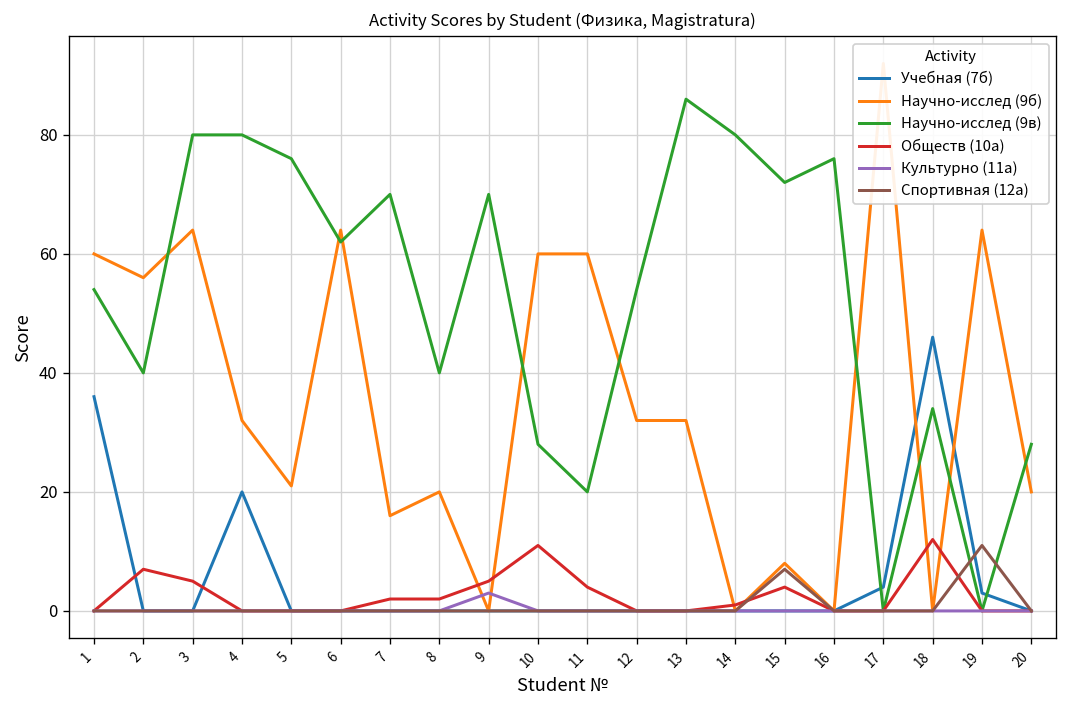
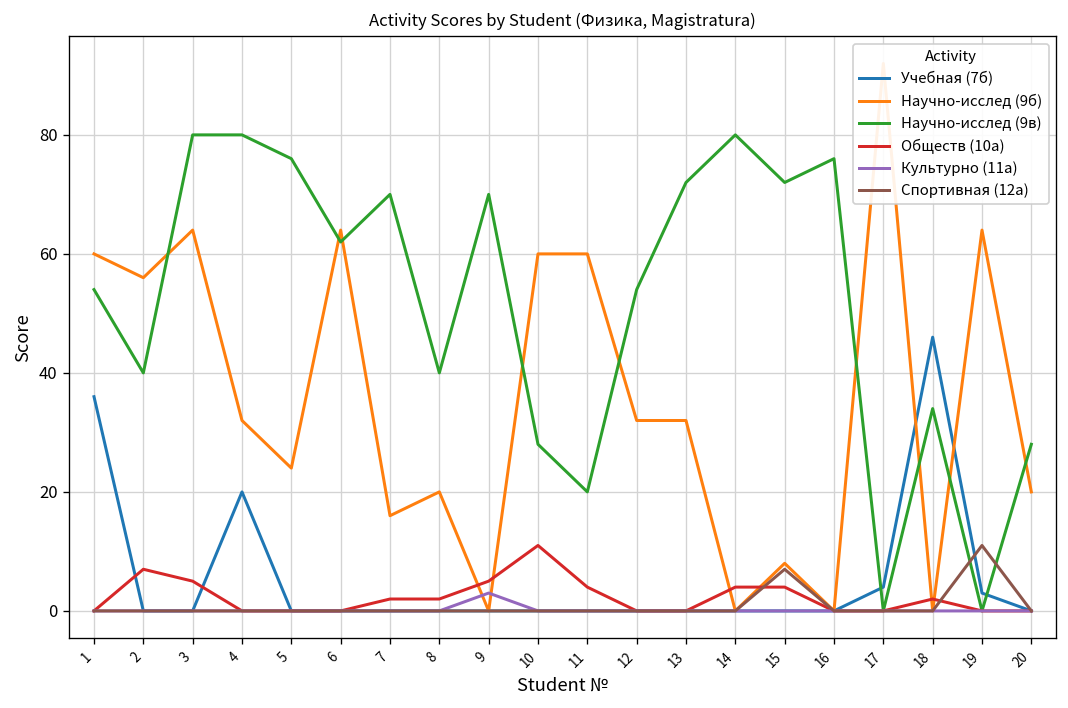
  {
    "Учебная (7б)": {
      "1": 36,
      "4": 20,
      "17": 4,
      "18": 46,
      "19": 3
    },
    "Научно-исслед (9б)": {
      "1": 60,
      "2": 56,
      "3": 64,
      "4": 32,
-     "5": 21,
+     "5": 24,
      "6": 64,
      "7": 16,
      "8": 20,
      "10": 60,
      "11": 60,
      "12": 32,
      "13": 32,
      "15": 8,
      "19": 64,
      "20": 20
    },
    "Научно-исслед (9в)": {
      "1": 54,
      "2": 40,
      "3": 80,
      "4": 80,
      "5": 76,
      "6": 62,
      "7": 70,
      "8": 40,
      "9": 70,
      "10": 28,
      "11": 20,
      "12": 54,
-     "13": 86,
+     "13": 72,
      "14": 80,
      "15": 72,
      "16": 76,
      "18": 34,
      "20": 28
    },
    "Обществ (10а)": {
      "2": 7,
      "3": 5,
      "7": 2,
      "8": 2,
      "9": 5,
      "10": 11,
      "11": 4,
-     "14": 1,
+     "14": 4,
      "15": 4,
-     "18": 12
+     "18": 2
    },
    "Культурно (11а)": {
      "9": 3
    },
    "Спортивная (12а)": {
      "15": 7,
      "19": 11
    }
  }
